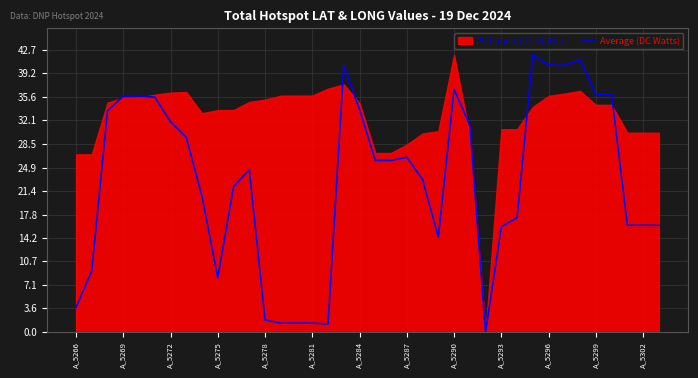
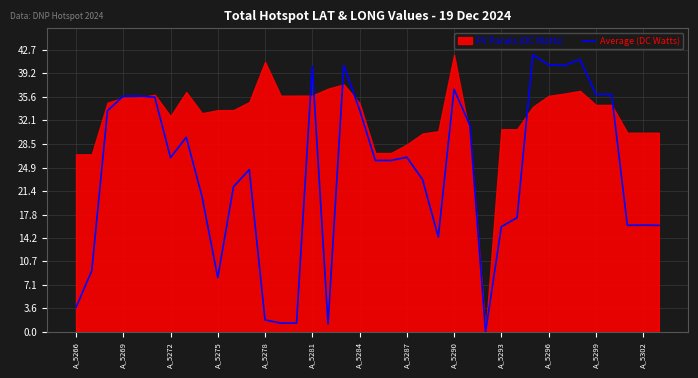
  {
    "Average (DC Watts)": {
      "A_5266": 4,
-     "A_5272": 32,
+     "A_5272": 26,
      "A_5275": 8,
      "A_5278": 2,
-     "A_5281": 1,
+     "A_5281": 40,
      "A_5284": 34,
      "A_5287": 26,
      "A_5290": 37,
      "A_5293": 16,
      "A_5296": 40,
      "A_5299": 36,
      "A_5302": 16
    },
    "PV Panels (DC Watts)": {
      "A_5266": 27,
-     "A_5272": 36,
+     "A_5272": 33,
      "A_5275": 34,
-     "A_5278": 35,
+     "A_5278": 41,
      "A_5281": 36,
      "A_5284": 35,
      "A_5287": 28,
      "A_5290": 42,
      "A_5293": 31,
      "A_5296": 36,
      "A_5299": 34,
      "A_5302": 30
    }
  }
